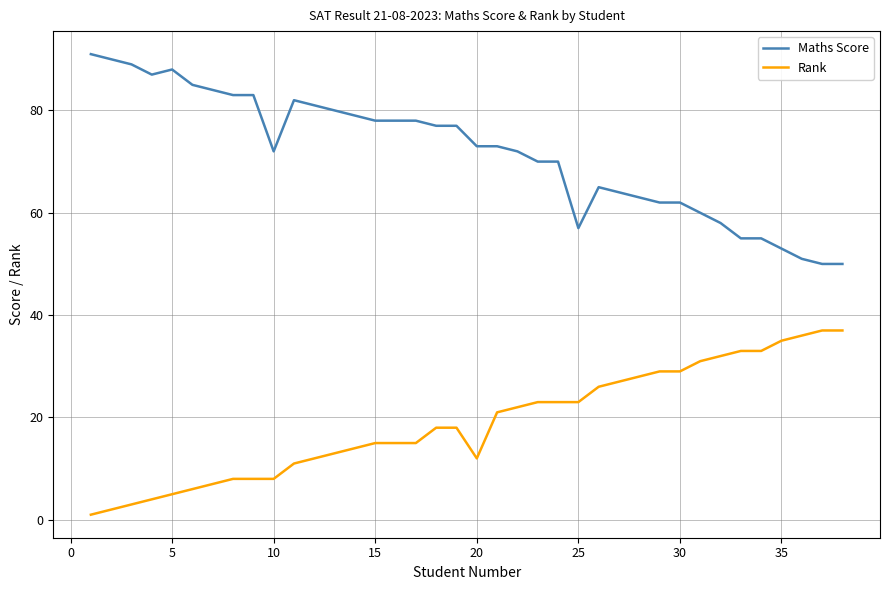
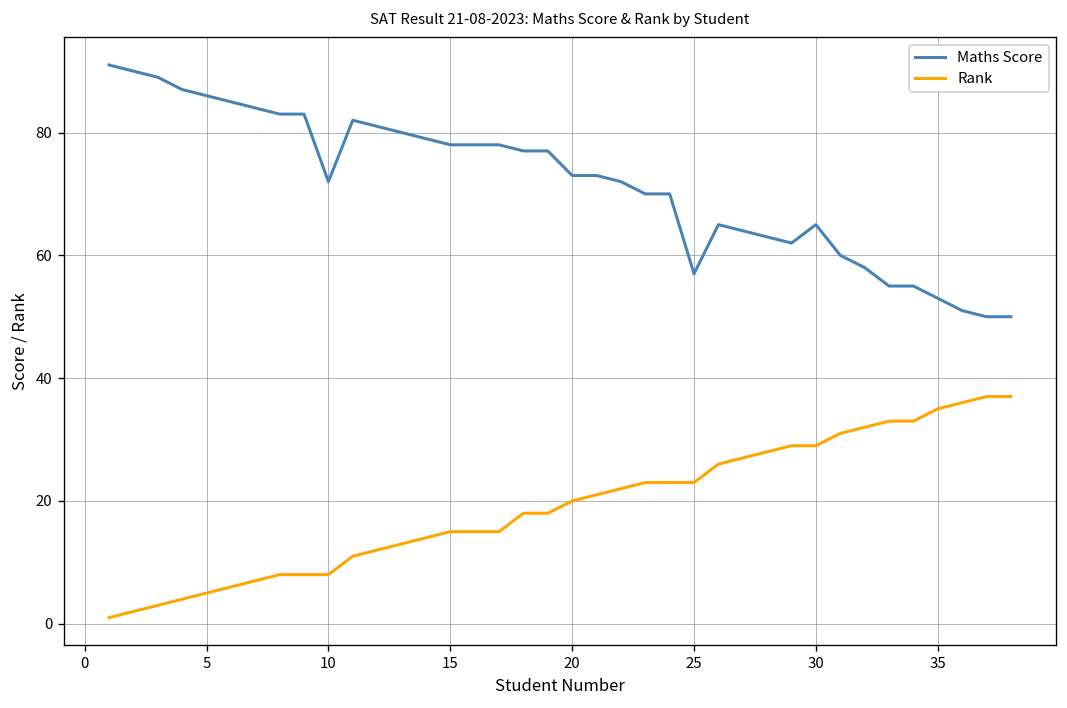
  {
    "Maths Score": {
-     "5": 88,
+     "5": 86,
      "10": 72,
      "15": 78,
      "20": 73,
      "25": 57,
-     "30": 62,
+     "30": 65,
      "35": 53
    },
    "Rank": {
      "5": 5,
      "10": 8,
      "15": 15,
-     "20": 12,
+     "20": 20,
      "25": 23,
      "30": 29,
      "35": 35
    }
  }
